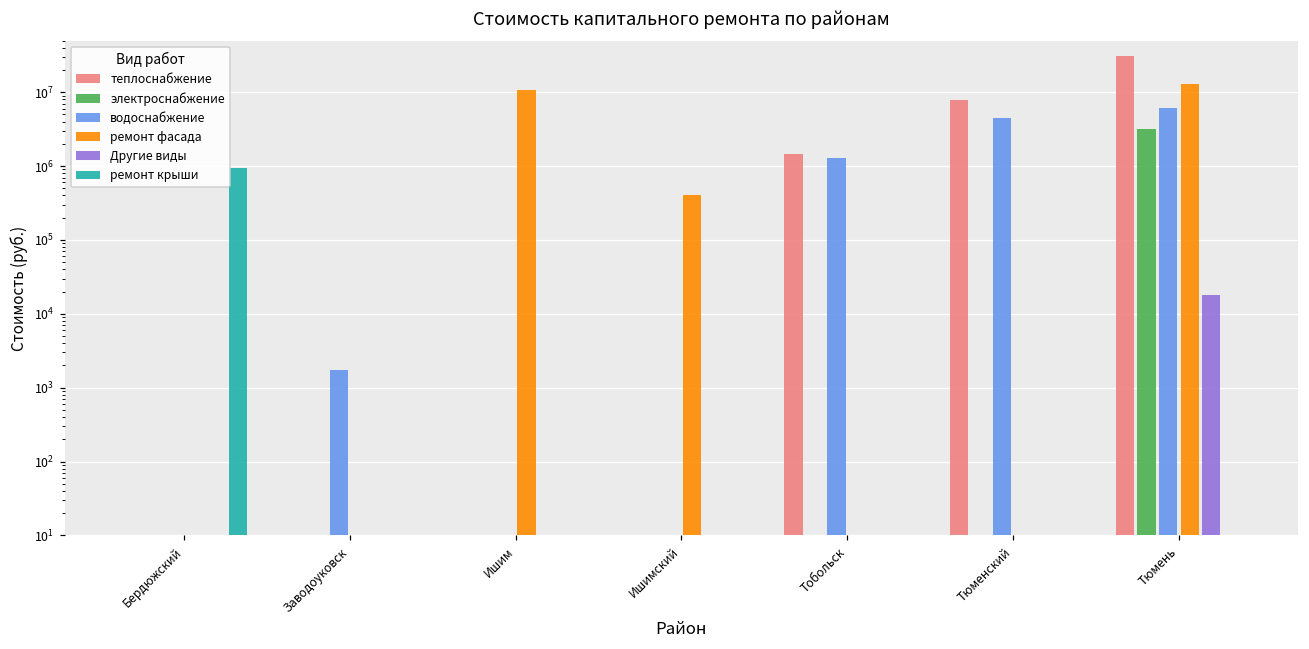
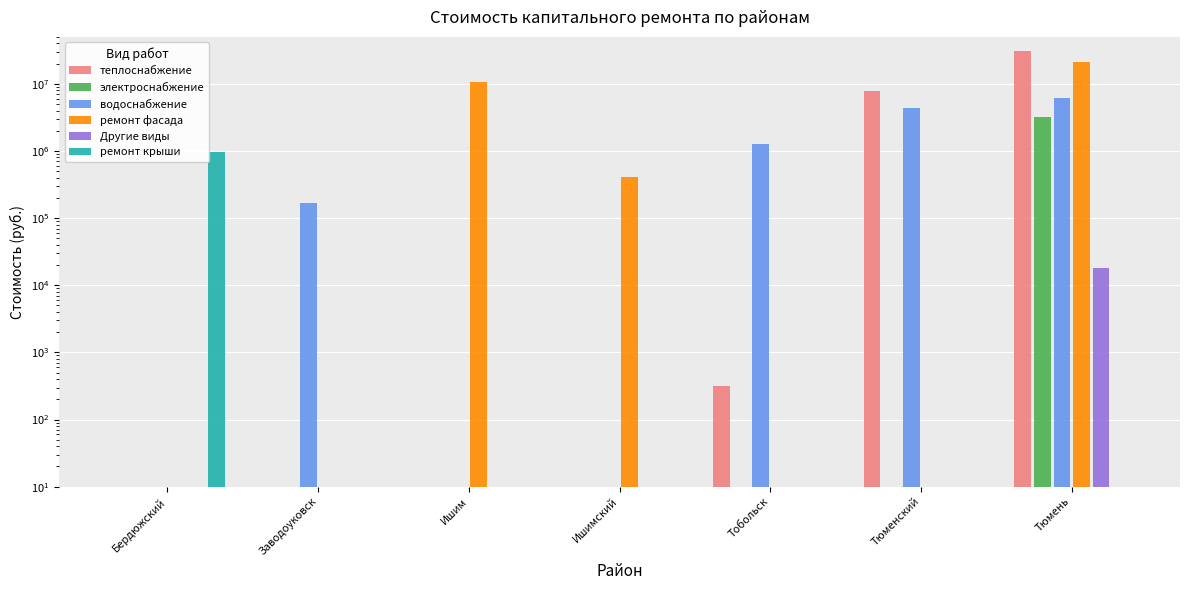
  {
    "теплоснабжение": {
-     "Тобольск": 1500000,
+     "Тобольск": 300,
      "Тюменский": 8000000,
      "Тюмень": 30000000
    },
    "электроснабжение": {
      "Тюмень": 3000000
    },
    "водоснабжение": {
-     "Заводоуковск": 1800,
+     "Заводоуковск": 170000,
      "Тобольск": 1300000,
      "Тюменский": 4000000,
      "Тюмень": 6000000
    },
    "ремонт фасада": {
      "Ишим": 11000000,
      "Ишимский": 400000,
-     "Тюмень": 13000000
+     "Тюмень": 21000000
    },
    "Другие виды": {
      "Тюмень": 18000
    },
    "ремонт крыши": {
      "Бердюжский": 900000
    }
  }
